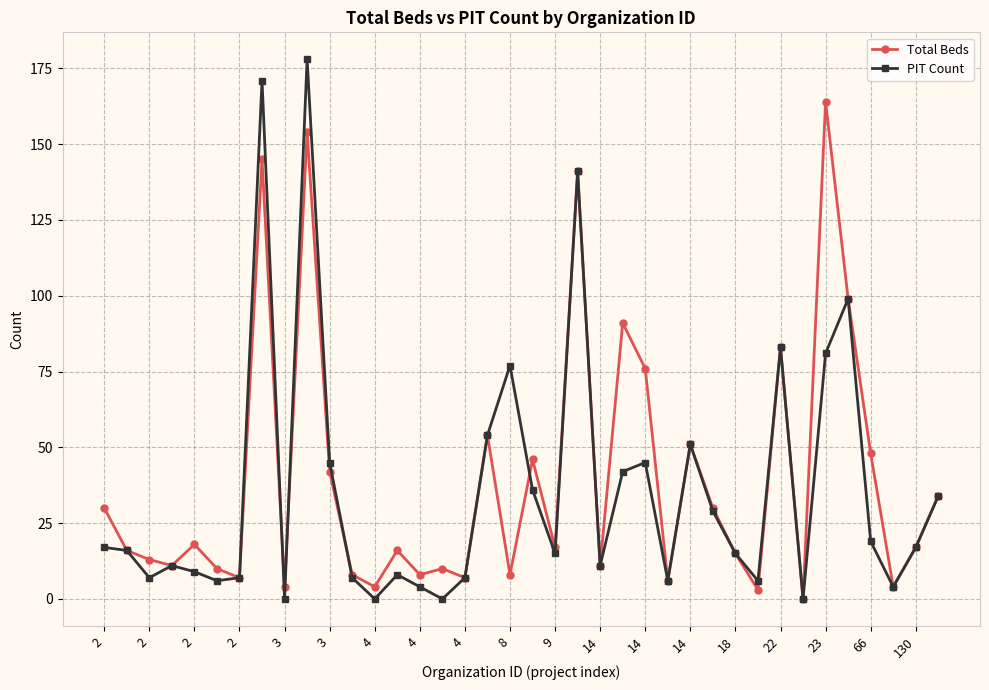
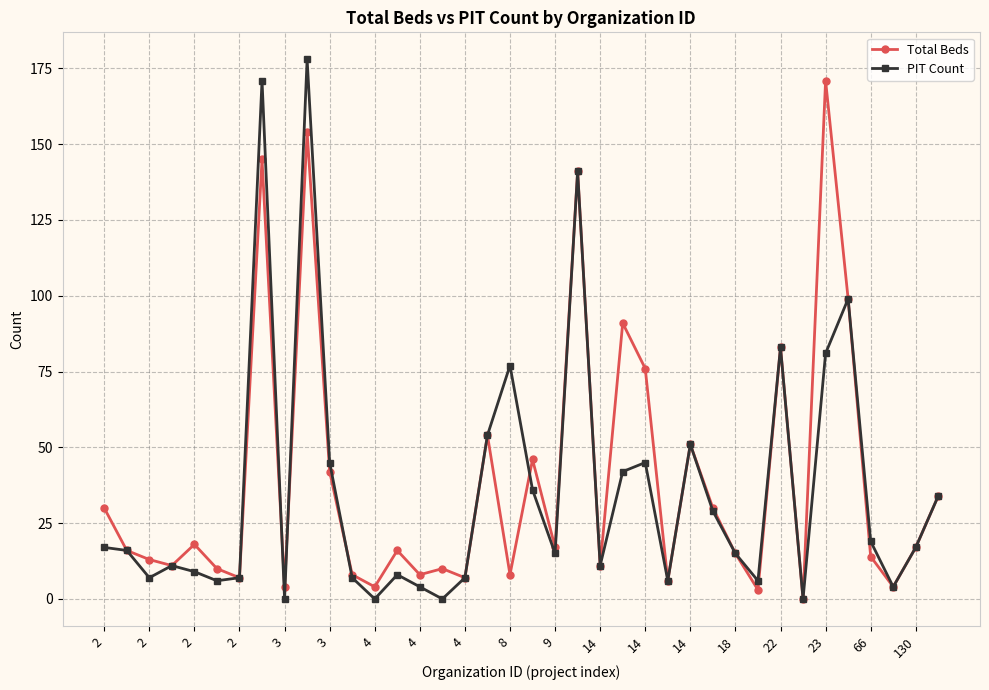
  {
    "Total Beds": {
      "8": 8,
-     "23": 164,
-     "66": 48
+     "23": 171,
+     "66": 14
    },
    "PIT Count": {
      "8": 77,
      "23": 81,
      "66": 19
    }
  }
